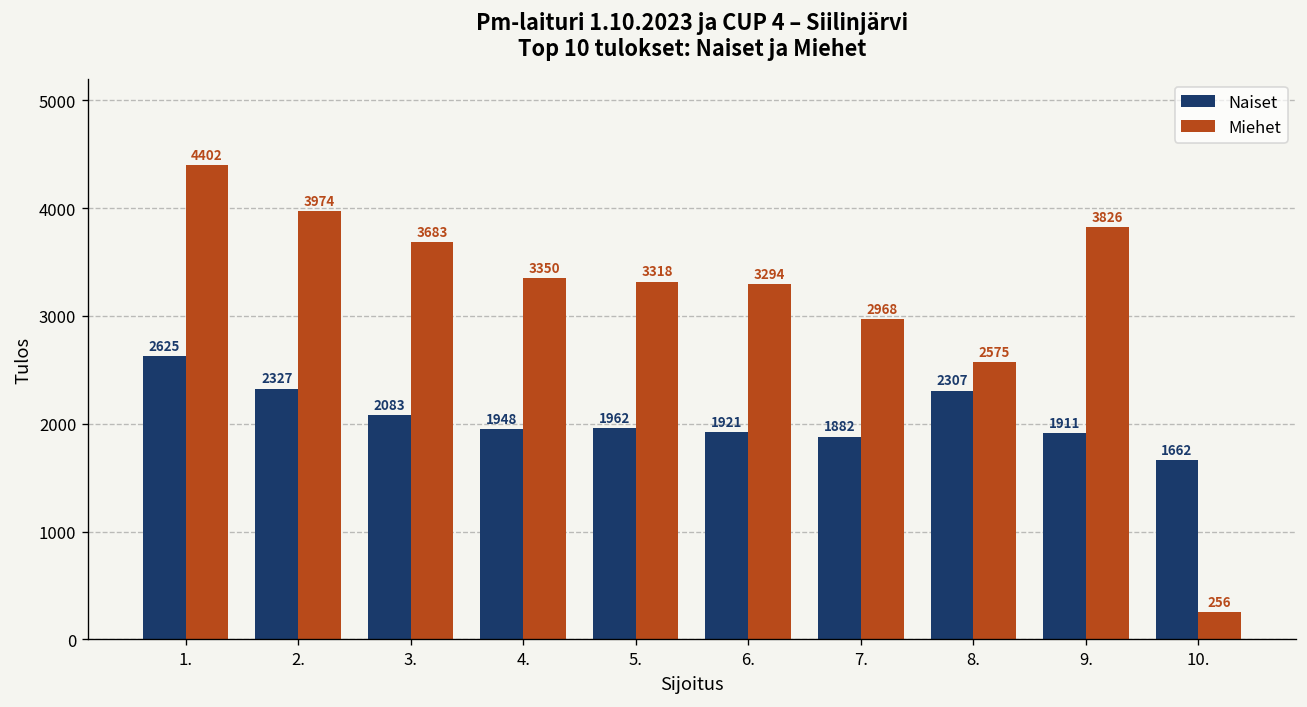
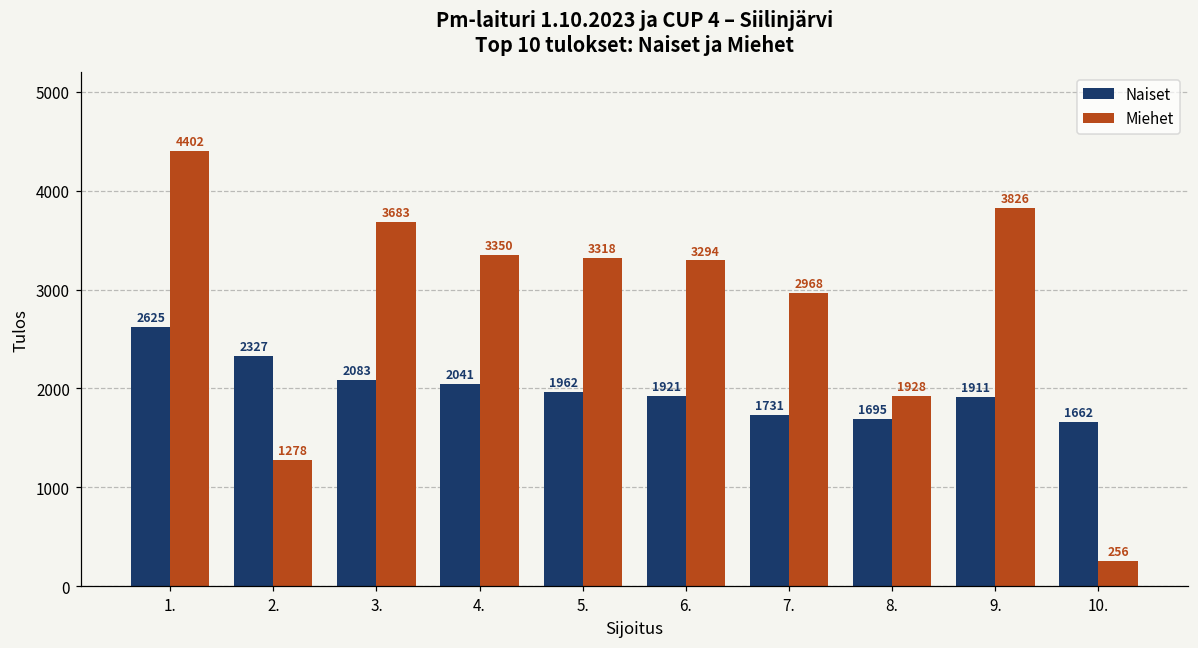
  {
    "Naiset": {
      "1.": 2625,
      "2.": 2327,
      "3.": 2083,
-     "4.": 1948,
+     "4.": 2041,
      "5.": 1962,
      "6.": 1921,
-     "7.": 1882,
-     "8.": 2307,
+     "7.": 1731,
+     "8.": 1695,
      "9.": 1911,
      "10.": 1662
    },
    "Miehet": {
      "1.": 4402,
-     "2.": 3974,
+     "2.": 1278,
      "3.": 3683,
      "4.": 3350,
      "5.": 3318,
      "6.": 3294,
      "7.": 2968,
-     "8.": 2575,
+     "8.": 1928,
      "9.": 3826,
      "10.": 256
    }
  }
